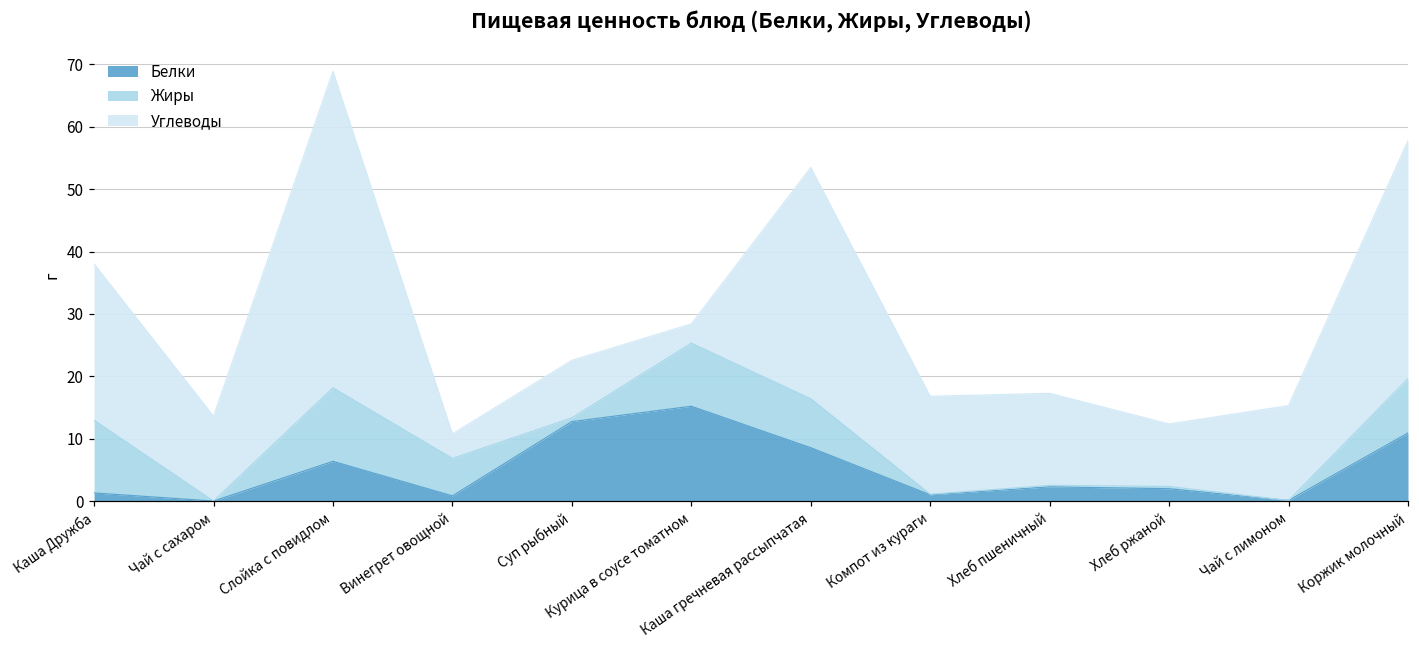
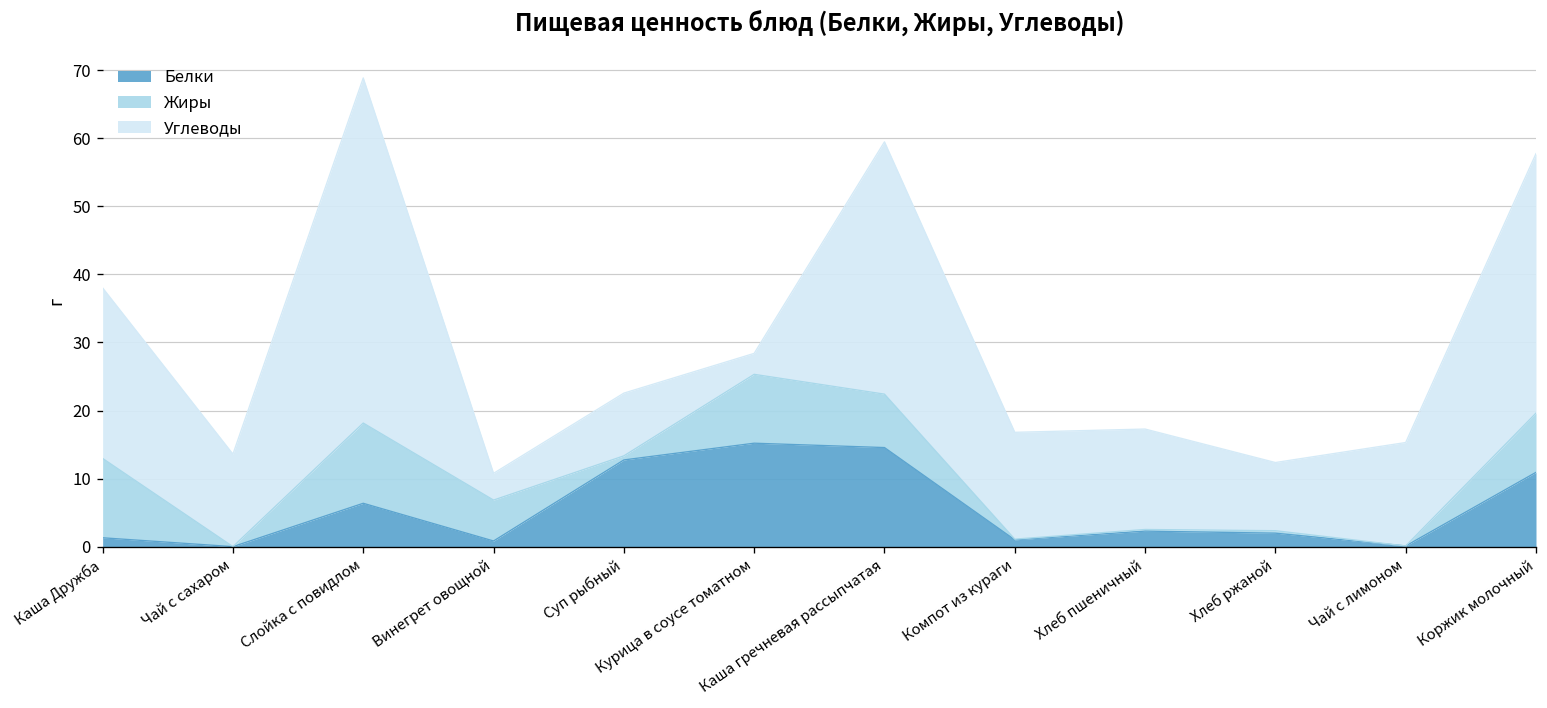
  {
    "Белки": {
      "Каша Дружба": 1,
      "Слойка с повидлом": 6,
      "Винегрет овощной": 1,
      "Суп рыбный": 13,
      "Курица в соусе томатном": 15,
-     "Каша гречневая рассыпчатая": 9,
+     "Каша гречневая рассыпчатая": 15,
      "Коржик молочный": 11
    }
  }
